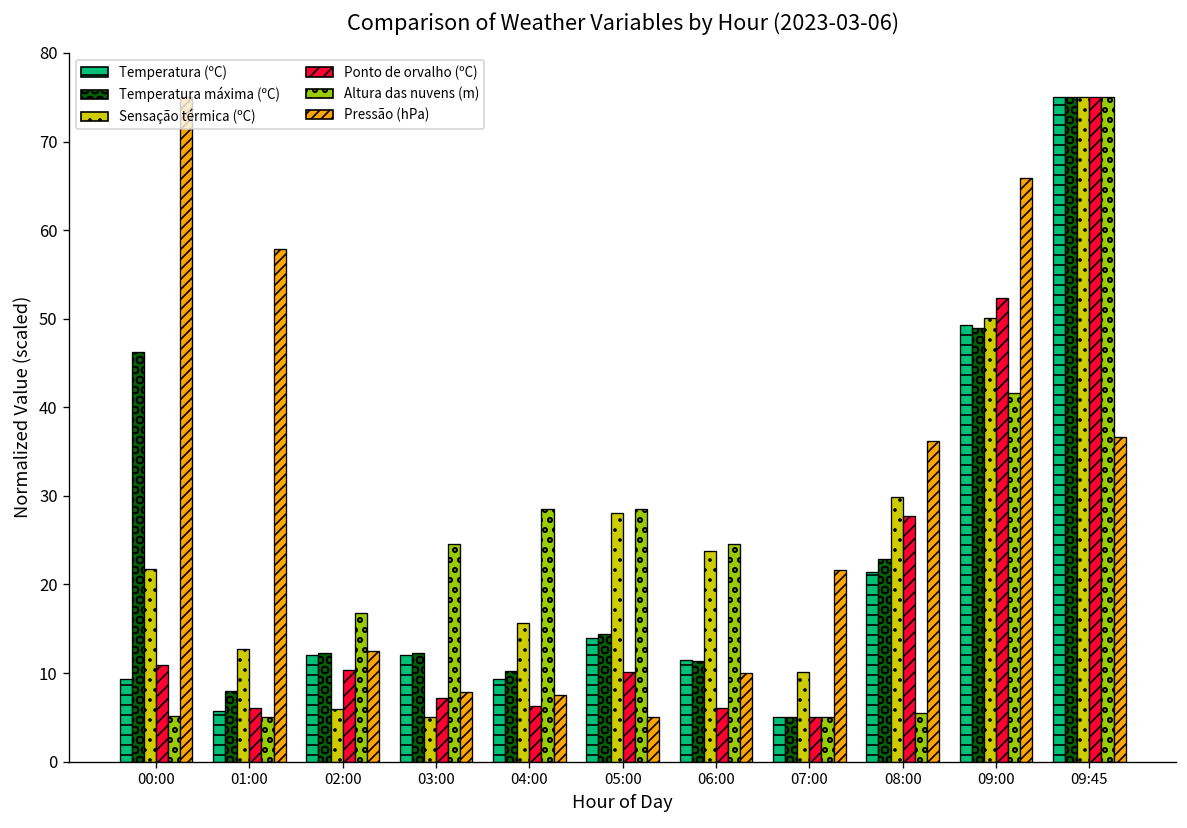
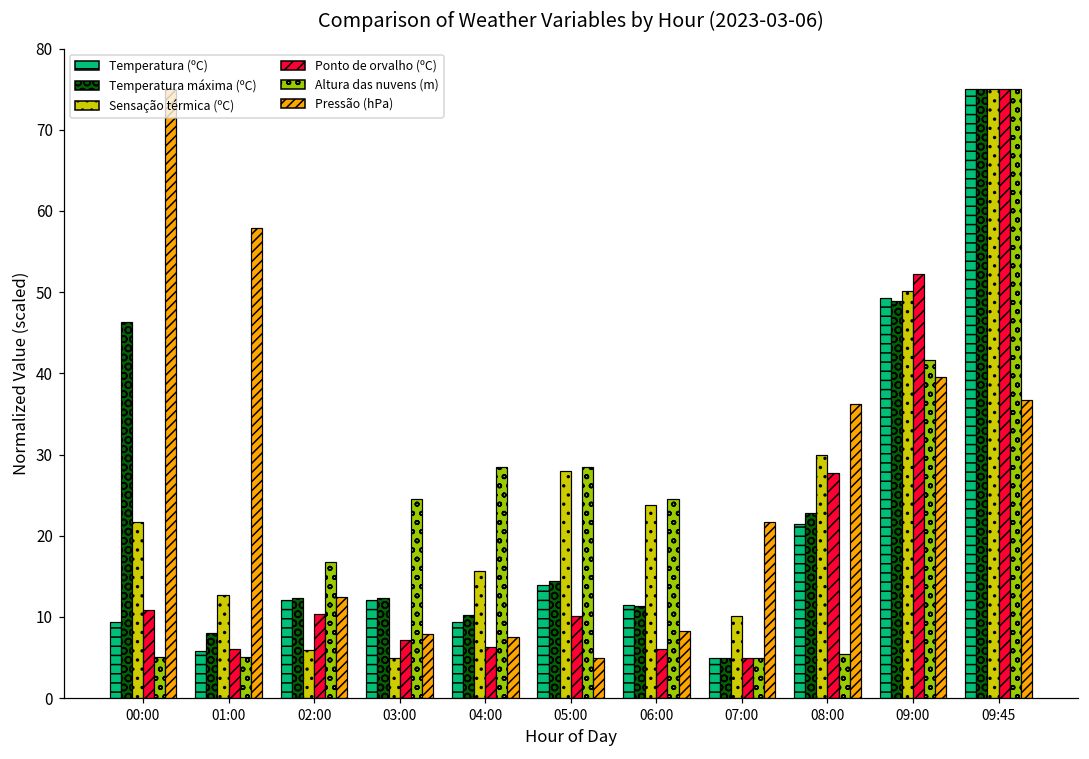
  {
    "Temperatura (ºC)": {
      "00:00": 9,
      "01:00": 6,
      "02:00": 12,
      "03:00": 12,
      "04:00": 9,
      "05:00": 14,
      "06:00": 11,
      "07:00": 5,
      "08:00": 21,
      "09:00": 49,
      "09:45": 75
    },
    "Temperatura máxima (ºC)": {
      "00:00": 46,
      "01:00": 8,
      "02:00": 12,
      "03:00": 12,
      "04:00": 10,
      "05:00": 14,
      "06:00": 11,
      "07:00": 5,
      "08:00": 23,
      "09:00": 49,
      "09:45": 75
    },
    "Ponto de orvalho (ºC)": {
      "00:00": 11,
      "01:00": 6,
      "02:00": 10,
      "03:00": 7,
      "04:00": 6,
      "05:00": 10,
      "06:00": 6,
      "07:00": 5,
      "08:00": 28,
      "09:00": 52,
      "09:45": 75
    },
    "Pressão (hPa)": {
      "01:00": 58,
      "02:00": 13,
      "03:00": 8,
      "04:00": 8,
      "05:00": 5,
-     "06:00": 10,
+     "06:00": 8,
      "07:00": 22,
      "08:00": 36,
-     "09:00": 66,
+     "09:00": 40,
      "09:45": 37
    }
  }
